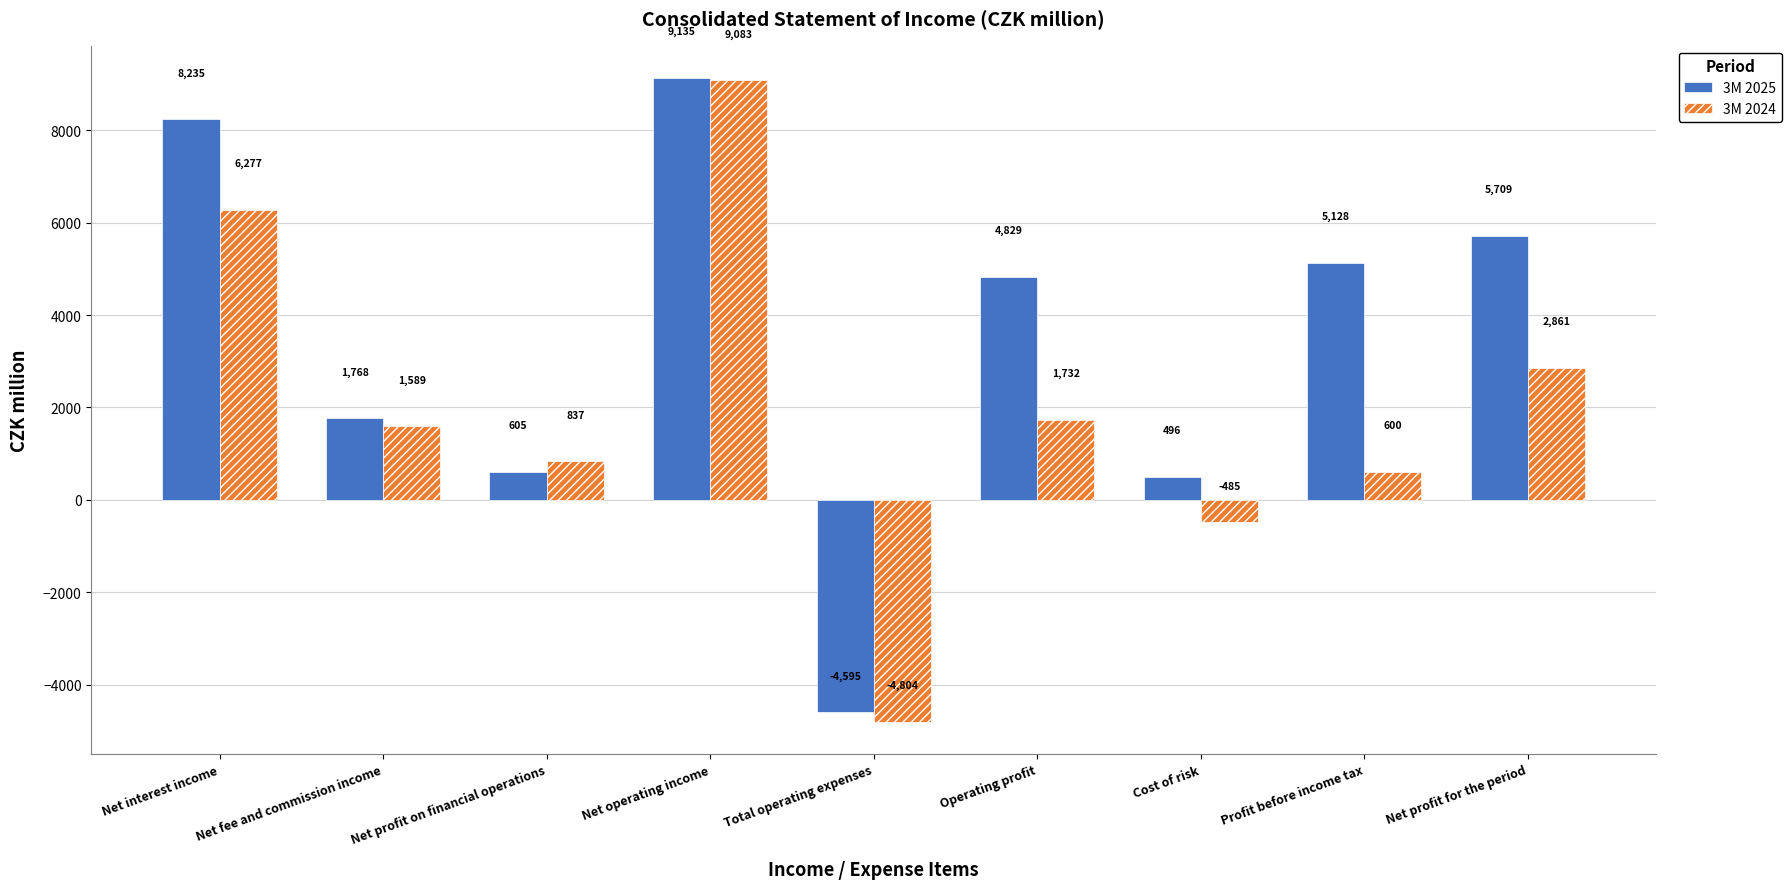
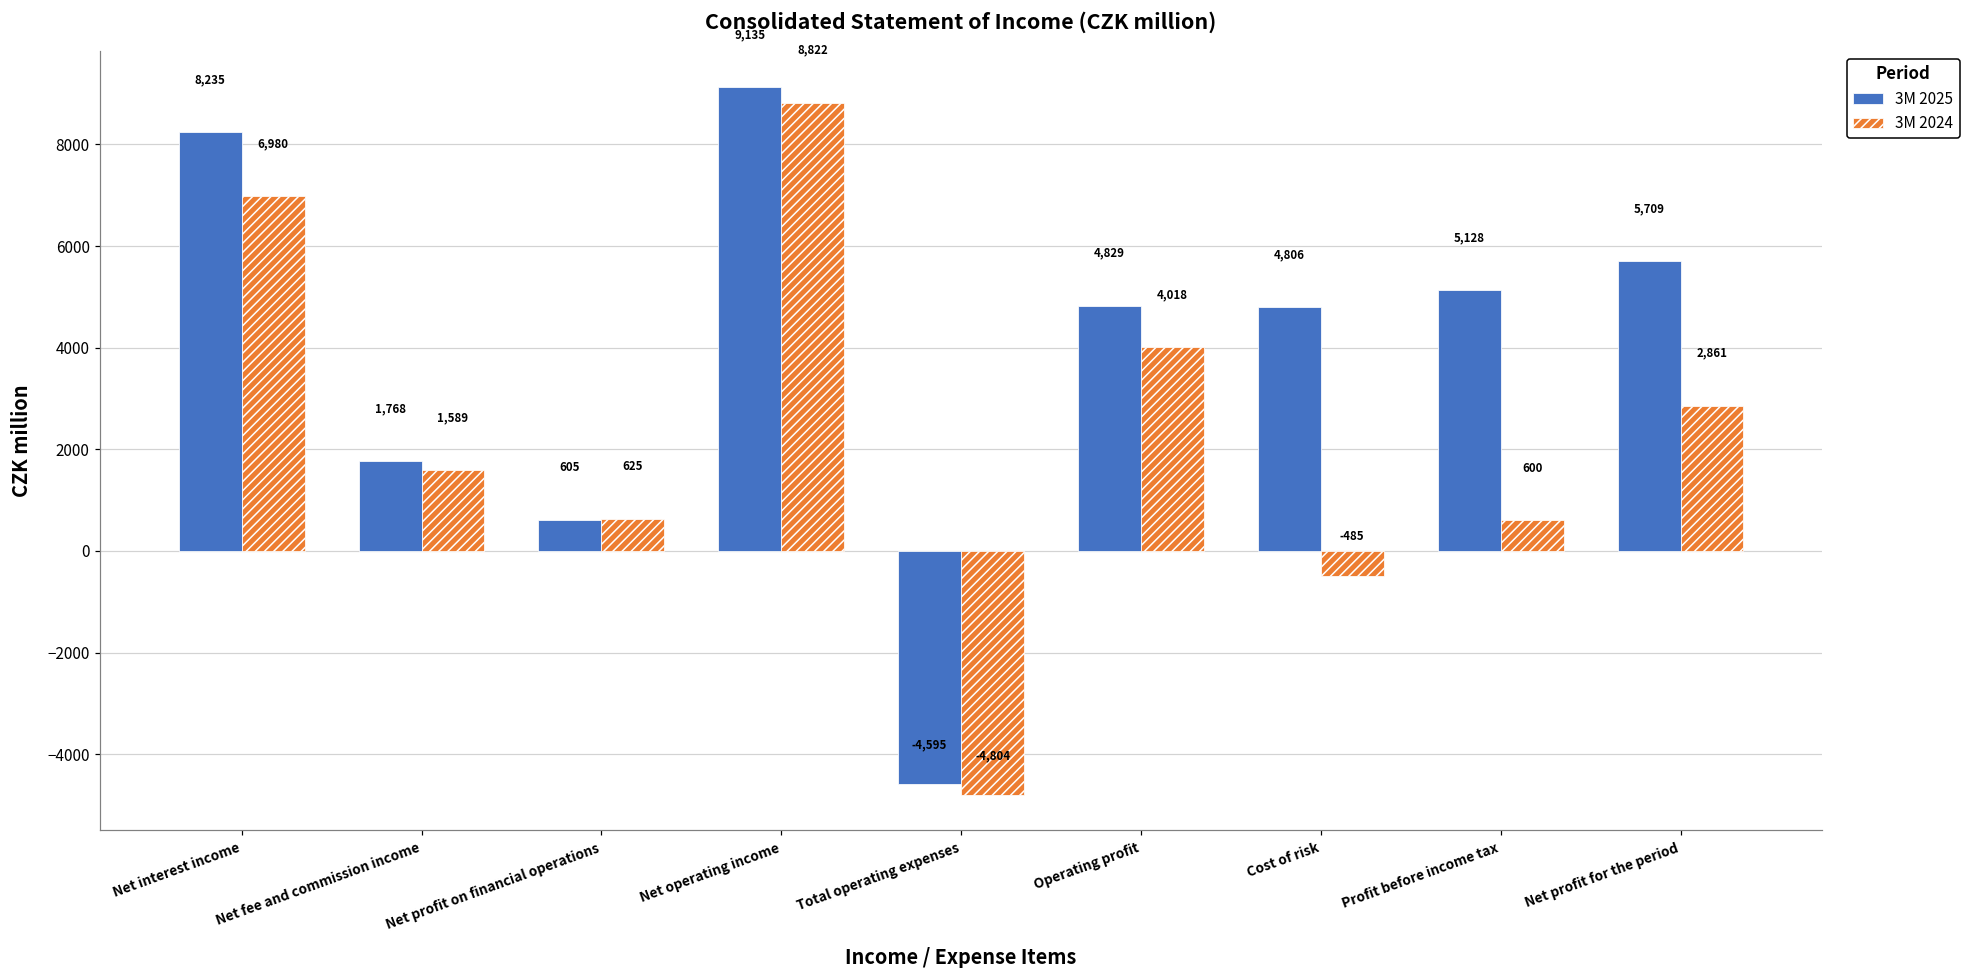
  {
    "3M 2025": {
      "Total operating expenses": "-4,595",
-     "Cost of risk": "496"
+     "Cost of risk": "4,806"
    },
    "3M 2024": {
-     "Net interest income": "6,277",
-     "Net profit on financial operations": "837",
-     "Net operating income": "9,083",
+     "Net interest income": "6,980",
+     "Net profit on financial operations": "625",
+     "Net operating income": "8,822",
      "Total operating expenses": "-4,804",
-     "Operating profit": "1,732"
+     "Operating profit": "4,018"
    }
  }
